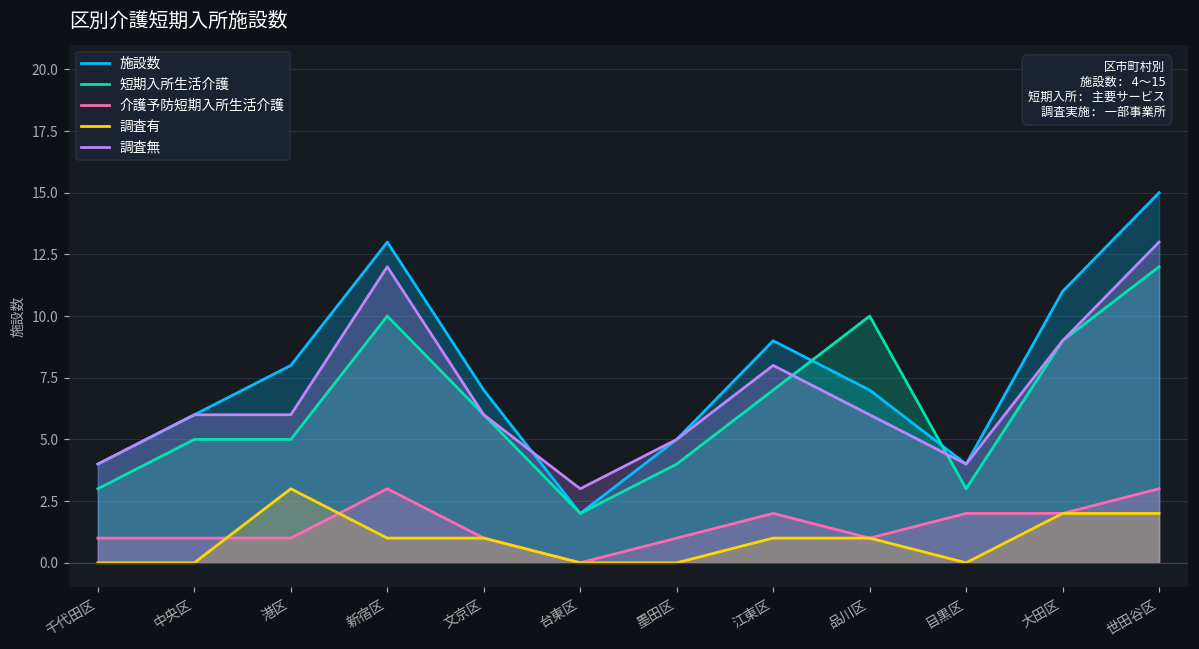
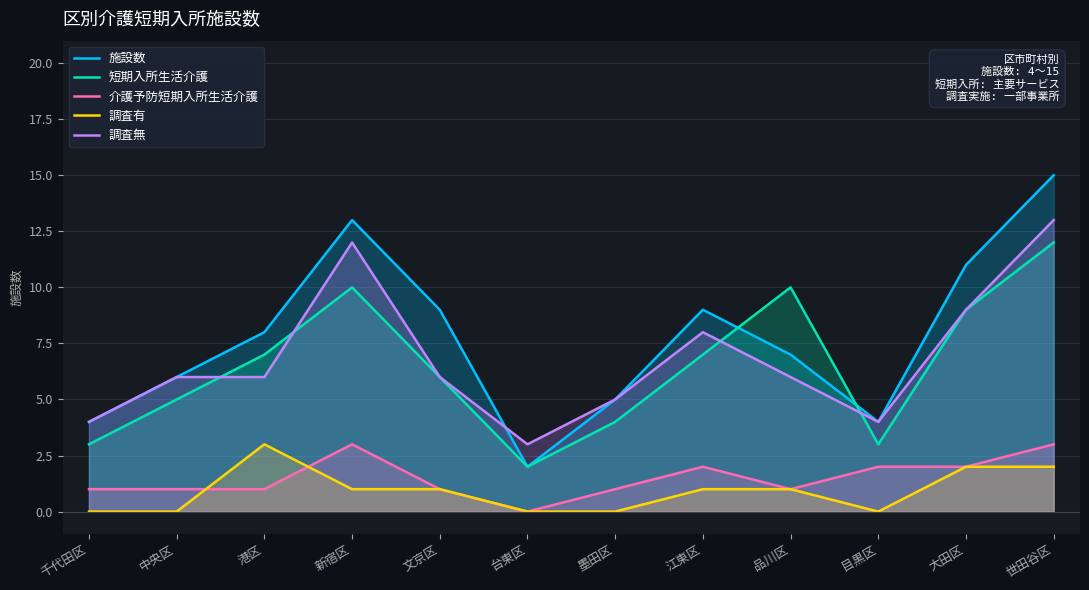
  {
    "施設数": {
      "港区": 8,
      "新宿区": 13,
-     "文京区": 7,
+     "文京区": 9,
      "江東区": 9,
      "品川区": 7,
      "大田区": 11,
      "世田谷区": 15
    },
    "短期入所生活介護": {
      "千代田区": 3,
      "中央区": 5,
-     "港区": 5,
+     "港区": 7,
      "新宿区": 10,
      "墨田区": 4,
      "江東区": 7,
      "品川区": 10,
      "目黒区": 3,
      "世田谷区": 12
    },
    "介護予防短期入所生活介護": {
      "千代田区": 1,
      "中央区": 1,
      "港区": 1,
      "新宿区": 3,
      "墨田区": 1,
      "江東区": 2,
      "目黒区": 2,
      "世田谷区": 3
    },
    "調査有": {
      "千代田区": 0,
      "中央区": 0,
      "港区": 3,
      "新宿区": 1,
      "墨田区": 0,
      "江東区": 1,
      "目黒区": 0,
      "世田谷区": 2
    },
    "調査無": {
      "港区": 6,
      "新宿区": 12,
      "台東区": 3,
      "江東区": 8,
      "品川区": 6,
      "世田谷区": 13
    }
  }
